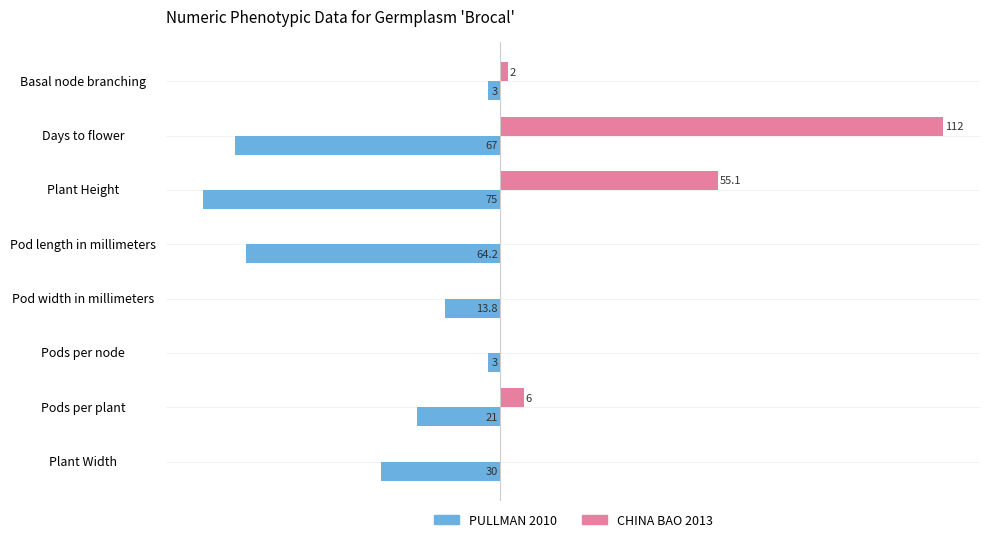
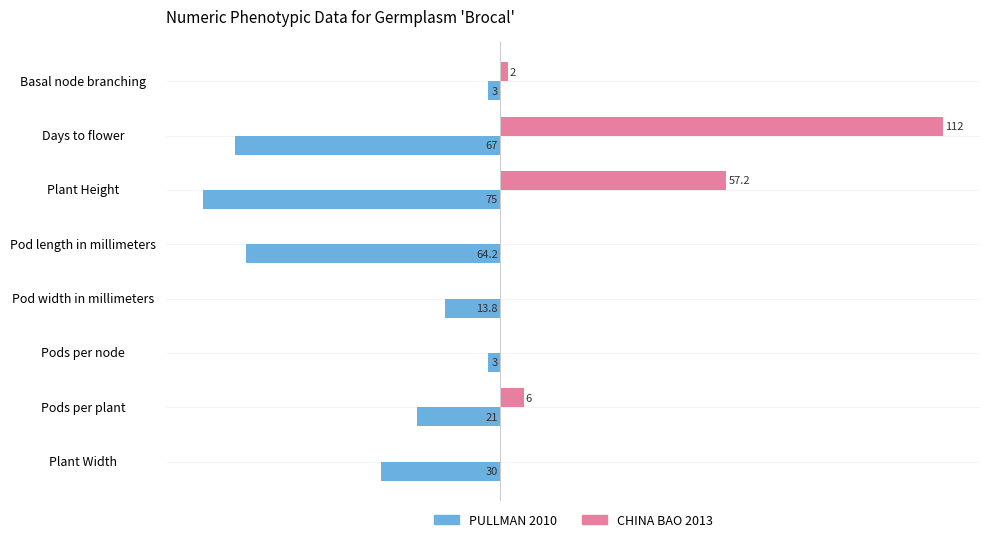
  {
    "CHINA BAO 2013": {
      "Basal node branching": 2,
      "Days to flower": 112,
-     "Plant Height": 55.1,
+     "Plant Height": 57.2,
      "Pods per plant": 6
    }
  }
